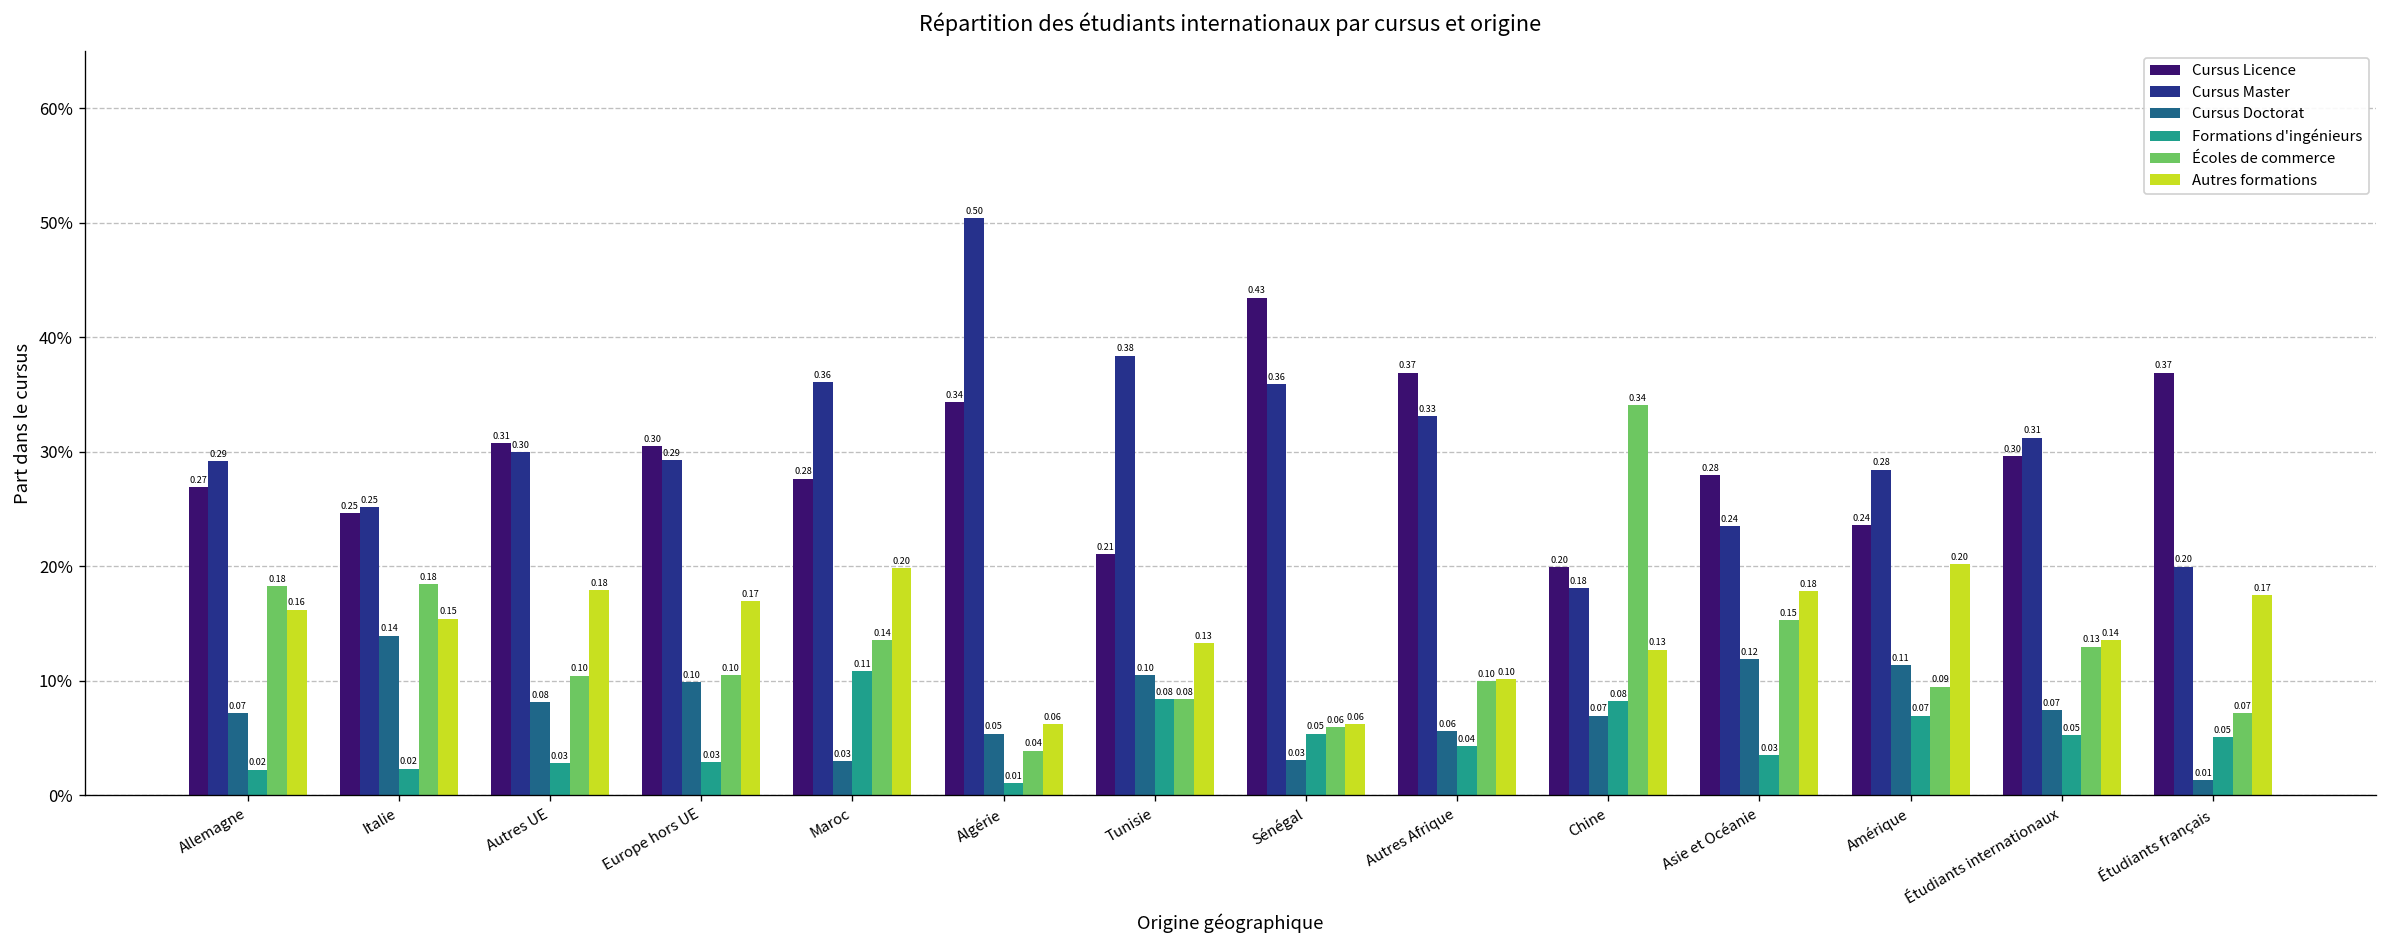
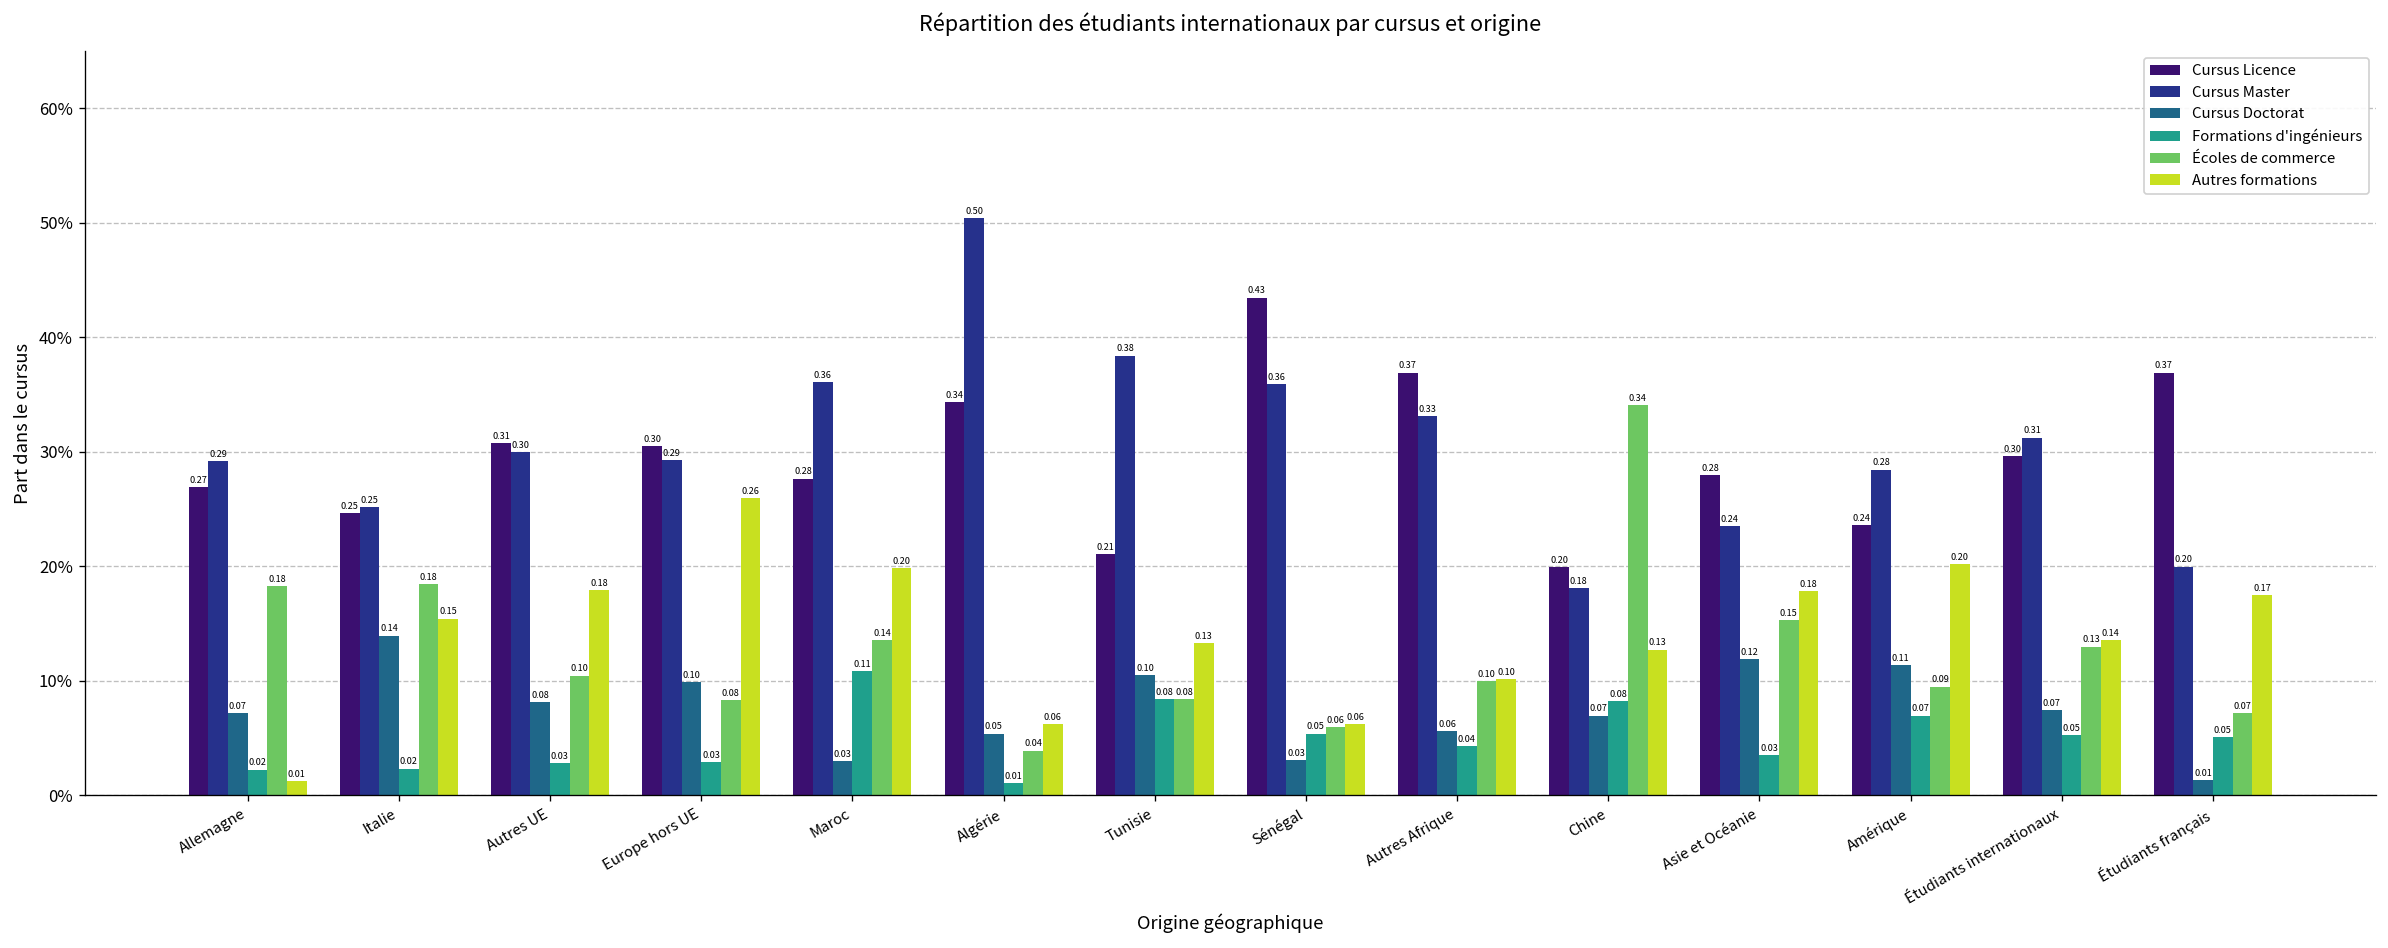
  {
    "Écoles de commerce": {
      "Allemagne": 0.18,
      "Italie": 0.18,
      "Autres UE": 0.10,
-     "Europe hors UE": 0.10,
+     "Europe hors UE": 0.08,
      "Maroc": 0.14,
      "Algérie": 0.04,
      "Tunisie": 0.08,
      "Sénégal": 0.06,
      "Autres Afrique": 0.10,
      "Chine": 0.34,
      "Asie et Océanie": 0.15,
      "Amérique": 0.09,
      "Étudiants internationaux": 0.13,
      "Étudiants français": 0.07
    },
    "Autres formations": {
-     "Allemagne": 0.16,
+     "Allemagne": 0.01,
      "Italie": 0.15,
      "Autres UE": 0.18,
-     "Europe hors UE": 0.17,
+     "Europe hors UE": 0.26,
      "Maroc": 0.20,
      "Algérie": 0.06,
      "Tunisie": 0.13,
      "Sénégal": 0.06,
      "Autres Afrique": 0.10,
      "Chine": 0.13,
      "Asie et Océanie": 0.18,
      "Amérique": 0.20,
      "Étudiants internationaux": 0.14,
      "Étudiants français": 0.17
    }
  }
